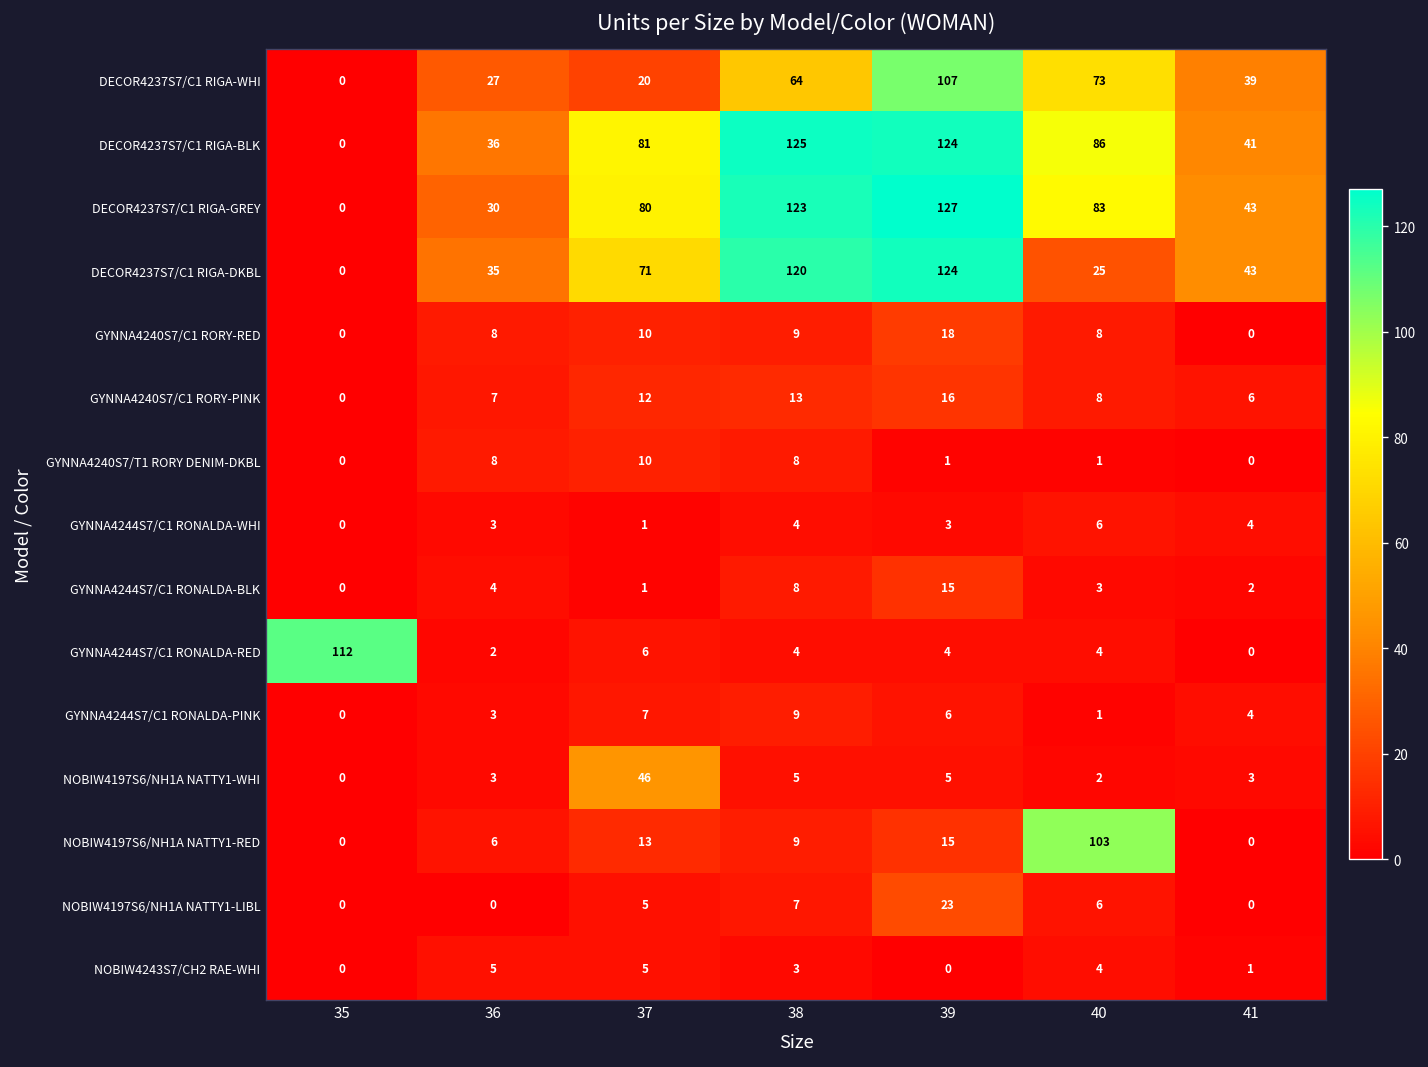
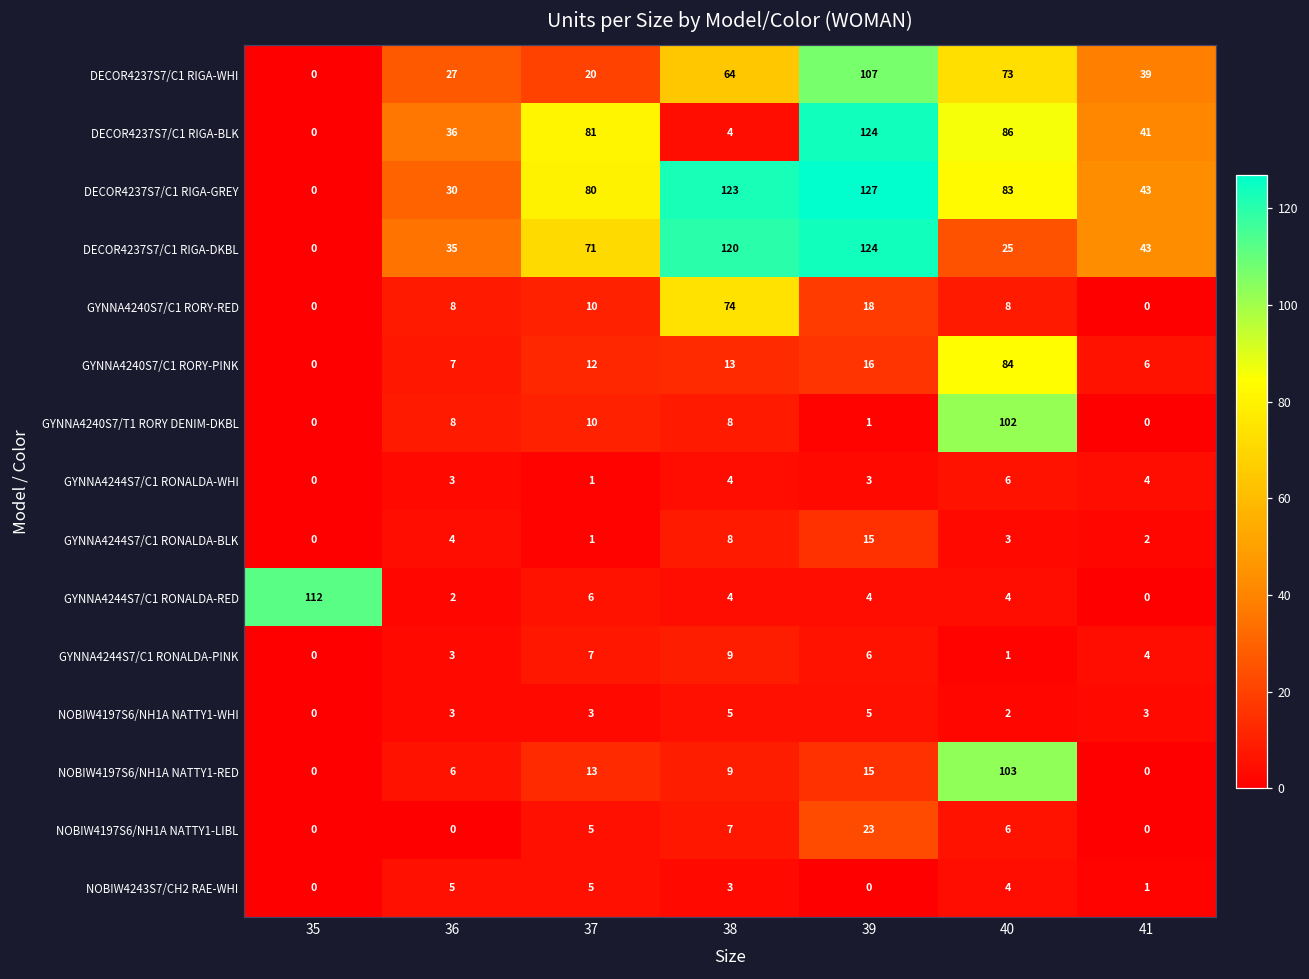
  {
    "DECOR4237S7/C1 RIGA-WHI": {
      "35": 0,
      "36": 27,
      "37": 20,
      "38": 64,
      "39": 107,
      "40": 73,
      "41": 39
    },
    "DECOR4237S7/C1 RIGA-BLK": {
      "35": 0,
      "36": 36,
      "37": 81,
-     "38": 125,
+     "38": 4,
      "39": 124,
      "40": 86,
      "41": 41
    },
    "DECOR4237S7/C1 RIGA-GREY": {
      "35": 0,
      "36": 30,
      "37": 80,
      "38": 123,
      "39": 127,
      "40": 83,
      "41": 43
    },
    "DECOR4237S7/C1 RIGA-DKBL": {
      "35": 0,
      "36": 35,
      "37": 71,
      "38": 120,
      "39": 124,
      "40": 25,
      "41": 43
    },
    "GYNNA4240S7/C1 RORY-RED": {
      "35": 0,
      "36": 8,
      "37": 10,
-     "38": 9,
+     "38": 74,
      "39": 18,
      "40": 8,
      "41": 0
    },
    "GYNNA4240S7/C1 RORY-PINK": {
      "35": 0,
      "36": 7,
      "37": 12,
      "38": 13,
      "39": 16,
-     "40": 8,
+     "40": 84,
      "41": 6
    },
    "GYNNA4240S7/T1 RORY DENIM-DKBL": {
      "35": 0,
      "36": 8,
      "37": 10,
      "38": 8,
      "39": 1,
-     "40": 1,
+     "40": 102,
      "41": 0
    },
    "GYNNA4244S7/C1 RONALDA-WHI": {
      "35": 0,
      "36": 3,
      "37": 1,
      "38": 4,
      "39": 3,
      "40": 6,
      "41": 4
    },
    "GYNNA4244S7/C1 RONALDA-BLK": {
      "35": 0,
      "36": 4,
      "37": 1,
      "38": 8,
      "39": 15,
      "40": 3,
      "41": 2
    },
    "GYNNA4244S7/C1 RONALDA-RED": {
      "35": 112,
      "36": 2,
      "37": 6,
      "38": 4,
      "39": 4,
      "40": 4,
      "41": 0
    },
    "GYNNA4244S7/C1 RONALDA-PINK": {
      "35": 0,
      "36": 3,
      "37": 7,
      "38": 9,
      "39": 6,
      "40": 1,
      "41": 4
    },
    "NOBIW4197S6/NH1A NATTY1-WHI": {
      "35": 0,
      "36": 3,
-     "37": 46,
+     "37": 3,
      "38": 5,
      "39": 5,
      "40": 2,
      "41": 3
    },
    "NOBIW4197S6/NH1A NATTY1-RED": {
      "35": 0,
      "36": 6,
      "37": 13,
      "38": 9,
      "39": 15,
      "40": 103,
      "41": 0
    },
    "NOBIW4197S6/NH1A NATTY1-LIBL": {
      "35": 0,
      "36": 0,
      "37": 5,
      "38": 7,
      "39": 23,
      "40": 6,
      "41": 0
    },
    "NOBIW4243S7/CH2 RAE-WHI": {
      "35": 0,
      "36": 5,
      "37": 5,
      "38": 3,
      "39": 0,
      "40": 4,
      "41": 1
    }
  }
